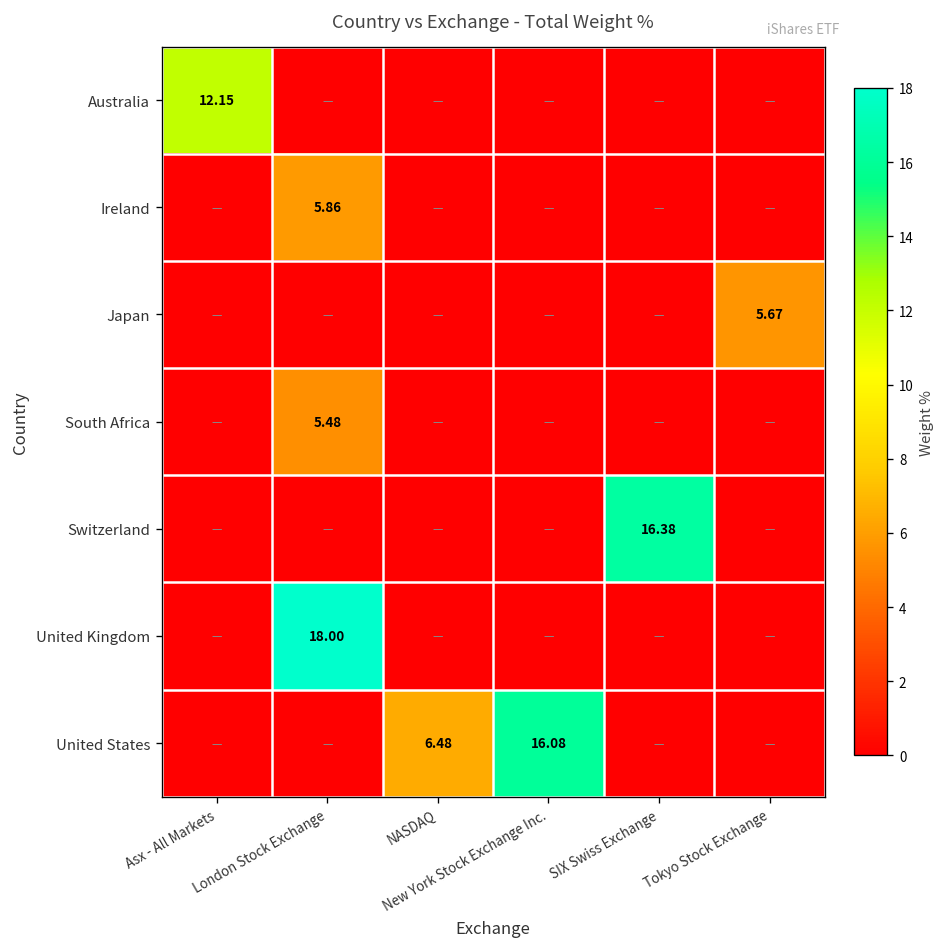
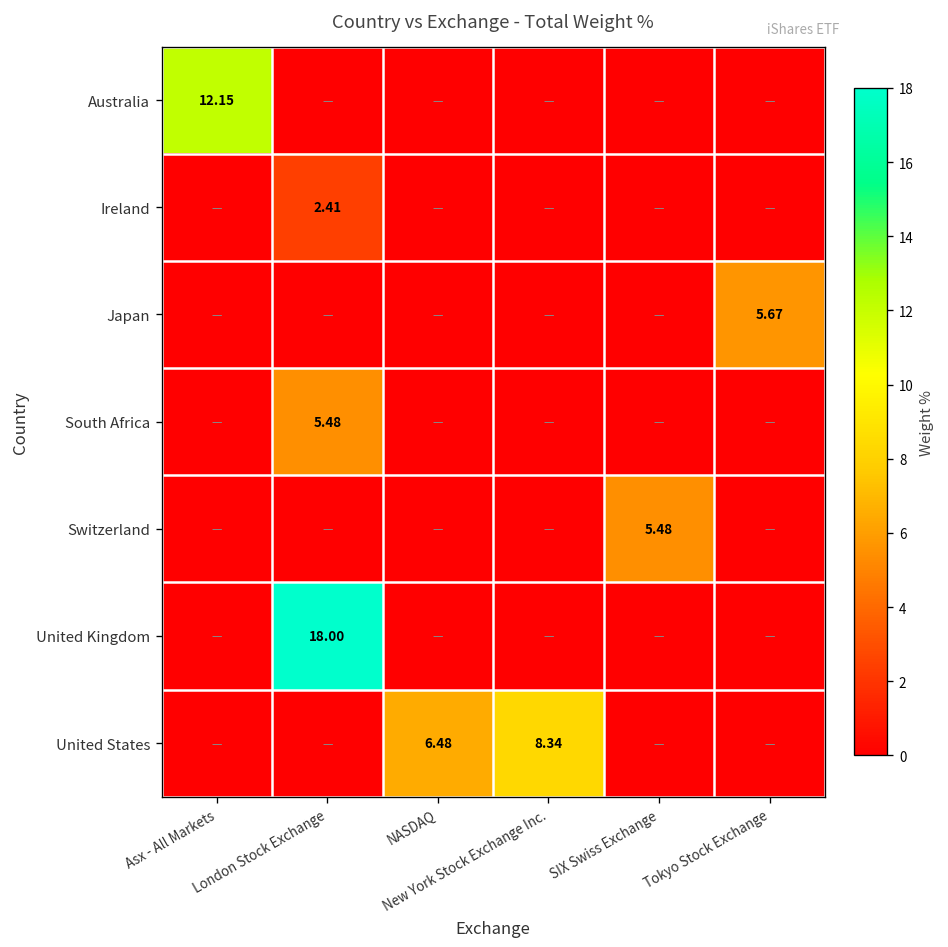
  {
    "Australia": {
      "Asx - All Markets": 12.15
    },
    "Ireland": {
-     "London Stock Exchange": 5.86
+     "London Stock Exchange": 2.41
    },
    "Japan": {
      "Tokyo Stock Exchange": 5.67
    },
    "South Africa": {
      "London Stock Exchange": 5.48
    },
    "Switzerland": {
-     "SIX Swiss Exchange": 16.38
+     "SIX Swiss Exchange": 5.48
    },
    "United Kingdom": {
      "London Stock Exchange": 18.00
    },
    "United States": {
      "NASDAQ": 6.48,
-     "New York Stock Exchange Inc.": 16.08
+     "New York Stock Exchange Inc.": 8.34
    }
  }
